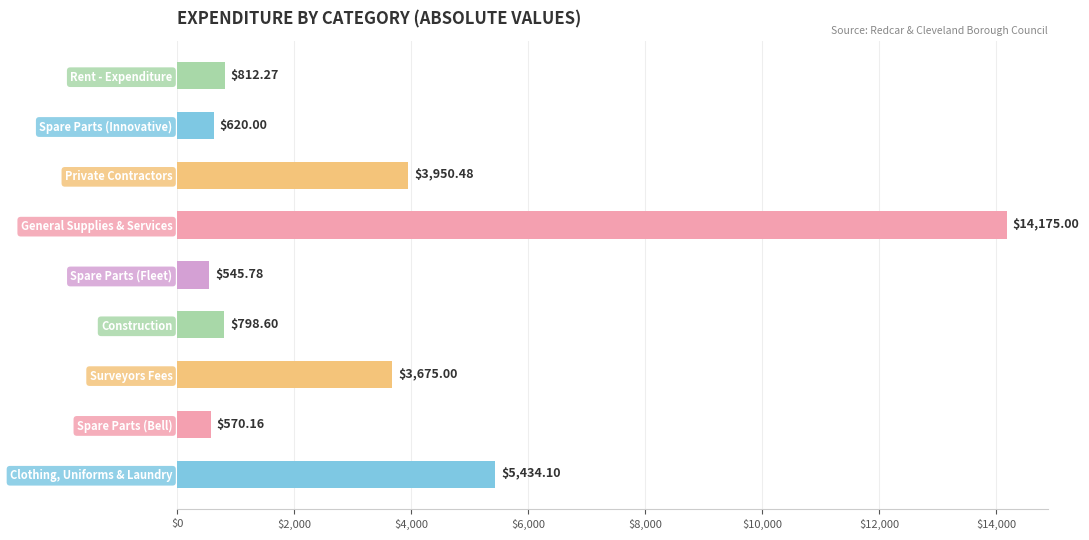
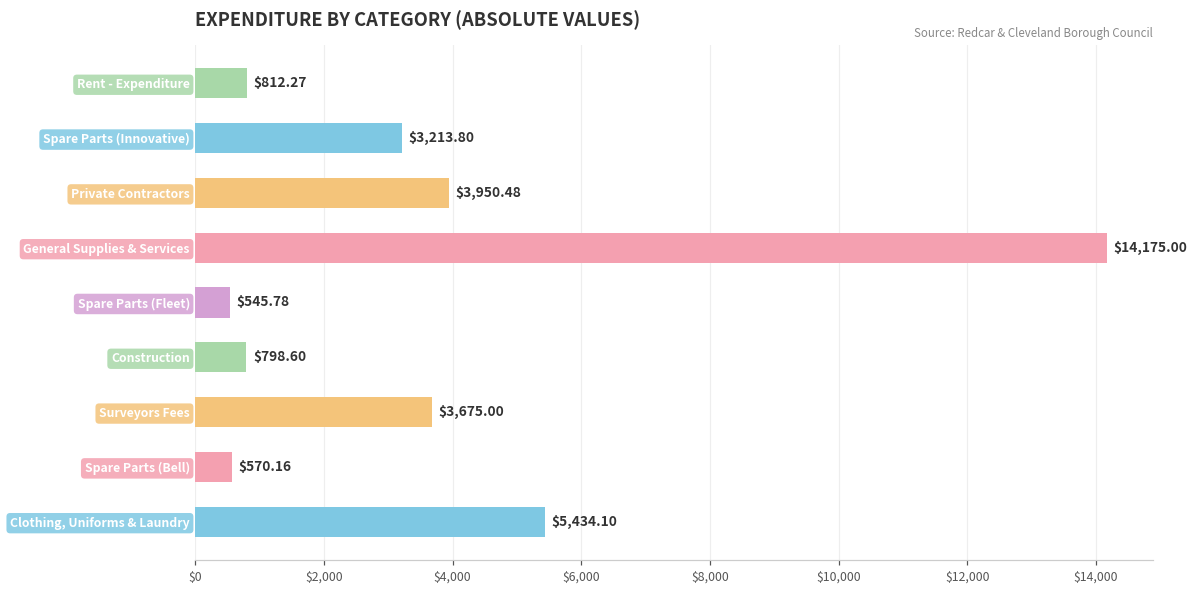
  {
    "Rent - Expenditure": "$812.27",
-   "Spare Parts (Innovative)": "$620.00",
+   "Spare Parts (Innovative)": "$3,213.80",
    "Private Contractors": "$3,950.48",
    "General Supplies & Services": "$14,175.00",
    "Spare Parts (Fleet)": "$545.78",
    "Construction": "$798.60",
    "Surveyors Fees": "$3,675.00",
    "Spare Parts (Bell)": "$570.16",
    "Clothing, Uniforms & Laundry": "$5,434.10"
  }
